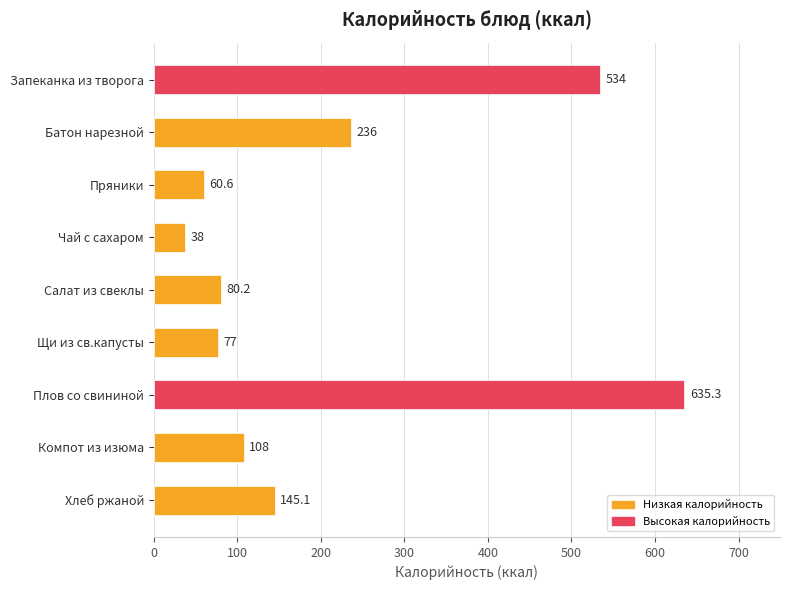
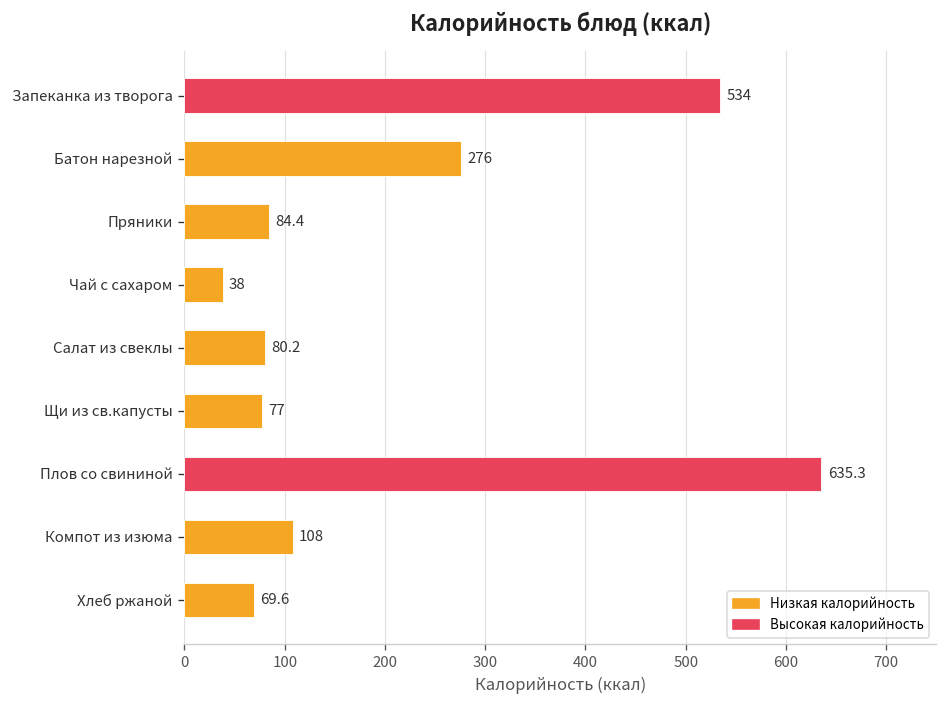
  {
    "Запеканка из творога": 534,
-   "Батон нарезной": 236,
-   "Пряники": 60.6,
+   "Батон нарезной": 276,
+   "Пряники": 84.4,
    "Чай с сахаром": 38,
    "Салат из свеклы": 80.2,
    "Щи из св.капусты": 77,
    "Плов со свининой": 635.3,
    "Компот из изюма": 108,
-   "Хлеб ржаной": 145.1
+   "Хлеб ржаной": 69.6
  }
